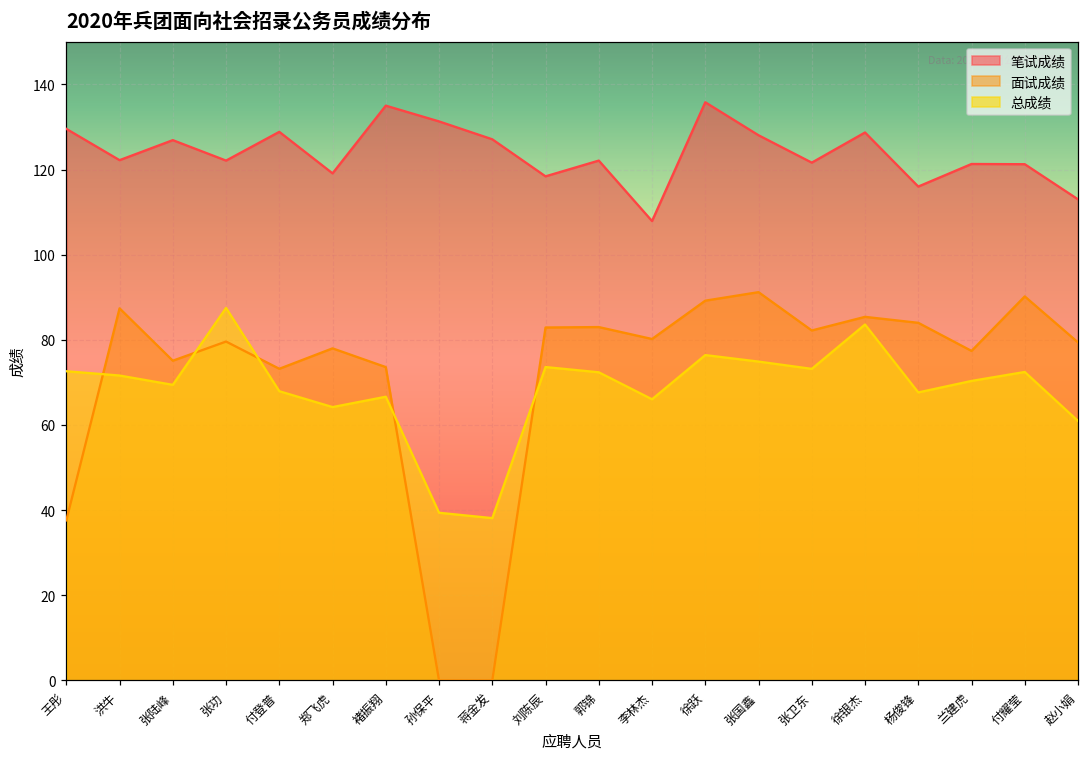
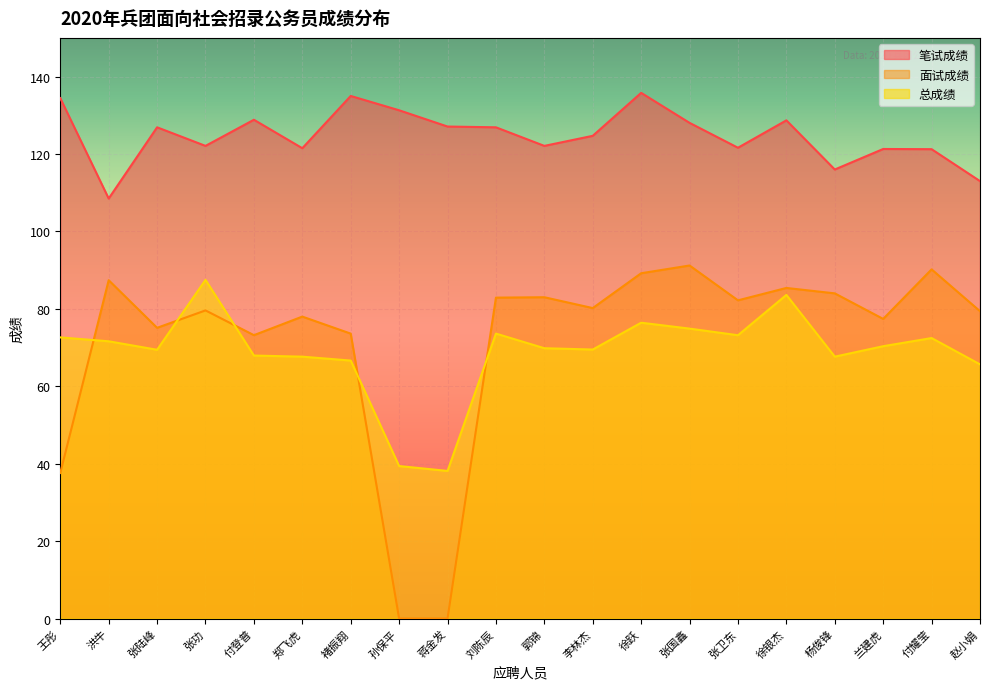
  {
    "笔试成绩": {
-     "王彤": 130,
-     "洪牛": 122,
+     "王彤": 134,
+     "洪牛": 109,
      "张陆峰": 127,
      "张功": 122,
      "付登普": 129,
-     "郑飞虎": 119,
+     "郑飞虎": 122,
      "褚振翔": 135,
      "孙保平": 131,
      "蒋金发": 127,
-     "刘陈辰": 118,
+     "刘陈辰": 127,
      "郭锦": 122,
-     "李林杰": 108,
+     "李林杰": 125,
      "徐跃": 136,
      "张国鑫": 128,
      "张卫东": 122,
      "徐银杰": 129,
      "杨俊锋": 116,
      "兰建虎": 121,
      "付耀莹": 121,
      "赵小娟": 113
    },
    "面试成绩": {
      "王彤": 38,
      "洪牛": 87,
      "张陆峰": 75,
      "张功": 80,
      "付登普": 73,
      "郑飞虎": 78,
      "褚振翔": 74,
      "孙保平": 0,
      "蒋金发": 0,
      "刘陈辰": 83,
      "郭锦": 83,
      "李林杰": 80,
      "徐跃": 89,
      "张国鑫": 91,
      "张卫东": 82,
      "徐银杰": 85,
      "杨俊锋": 84,
      "兰建虎": 77,
      "付耀莹": 90,
      "赵小娟": 79
    },
    "总成绩": {
      "王彤": 73,
      "洪牛": 72,
      "张陆峰": 69,
      "张功": 87,
      "付登普": 68,
-     "郑飞虎": 64,
+     "郑飞虎": 68,
      "褚振翔": 67,
      "孙保平": 39,
      "蒋金发": 38,
      "刘陈辰": 74,
-     "郭锦": 72,
-     "李林杰": 66,
+     "郭锦": 70,
+     "李林杰": 69,
      "徐跃": 76,
      "张国鑫": 75,
      "张卫东": 73,
      "徐银杰": 84,
      "杨俊锋": 68,
      "兰建虎": 70,
      "付耀莹": 72,
-     "赵小娟": 61
+     "赵小娟": 66
    }
  }
